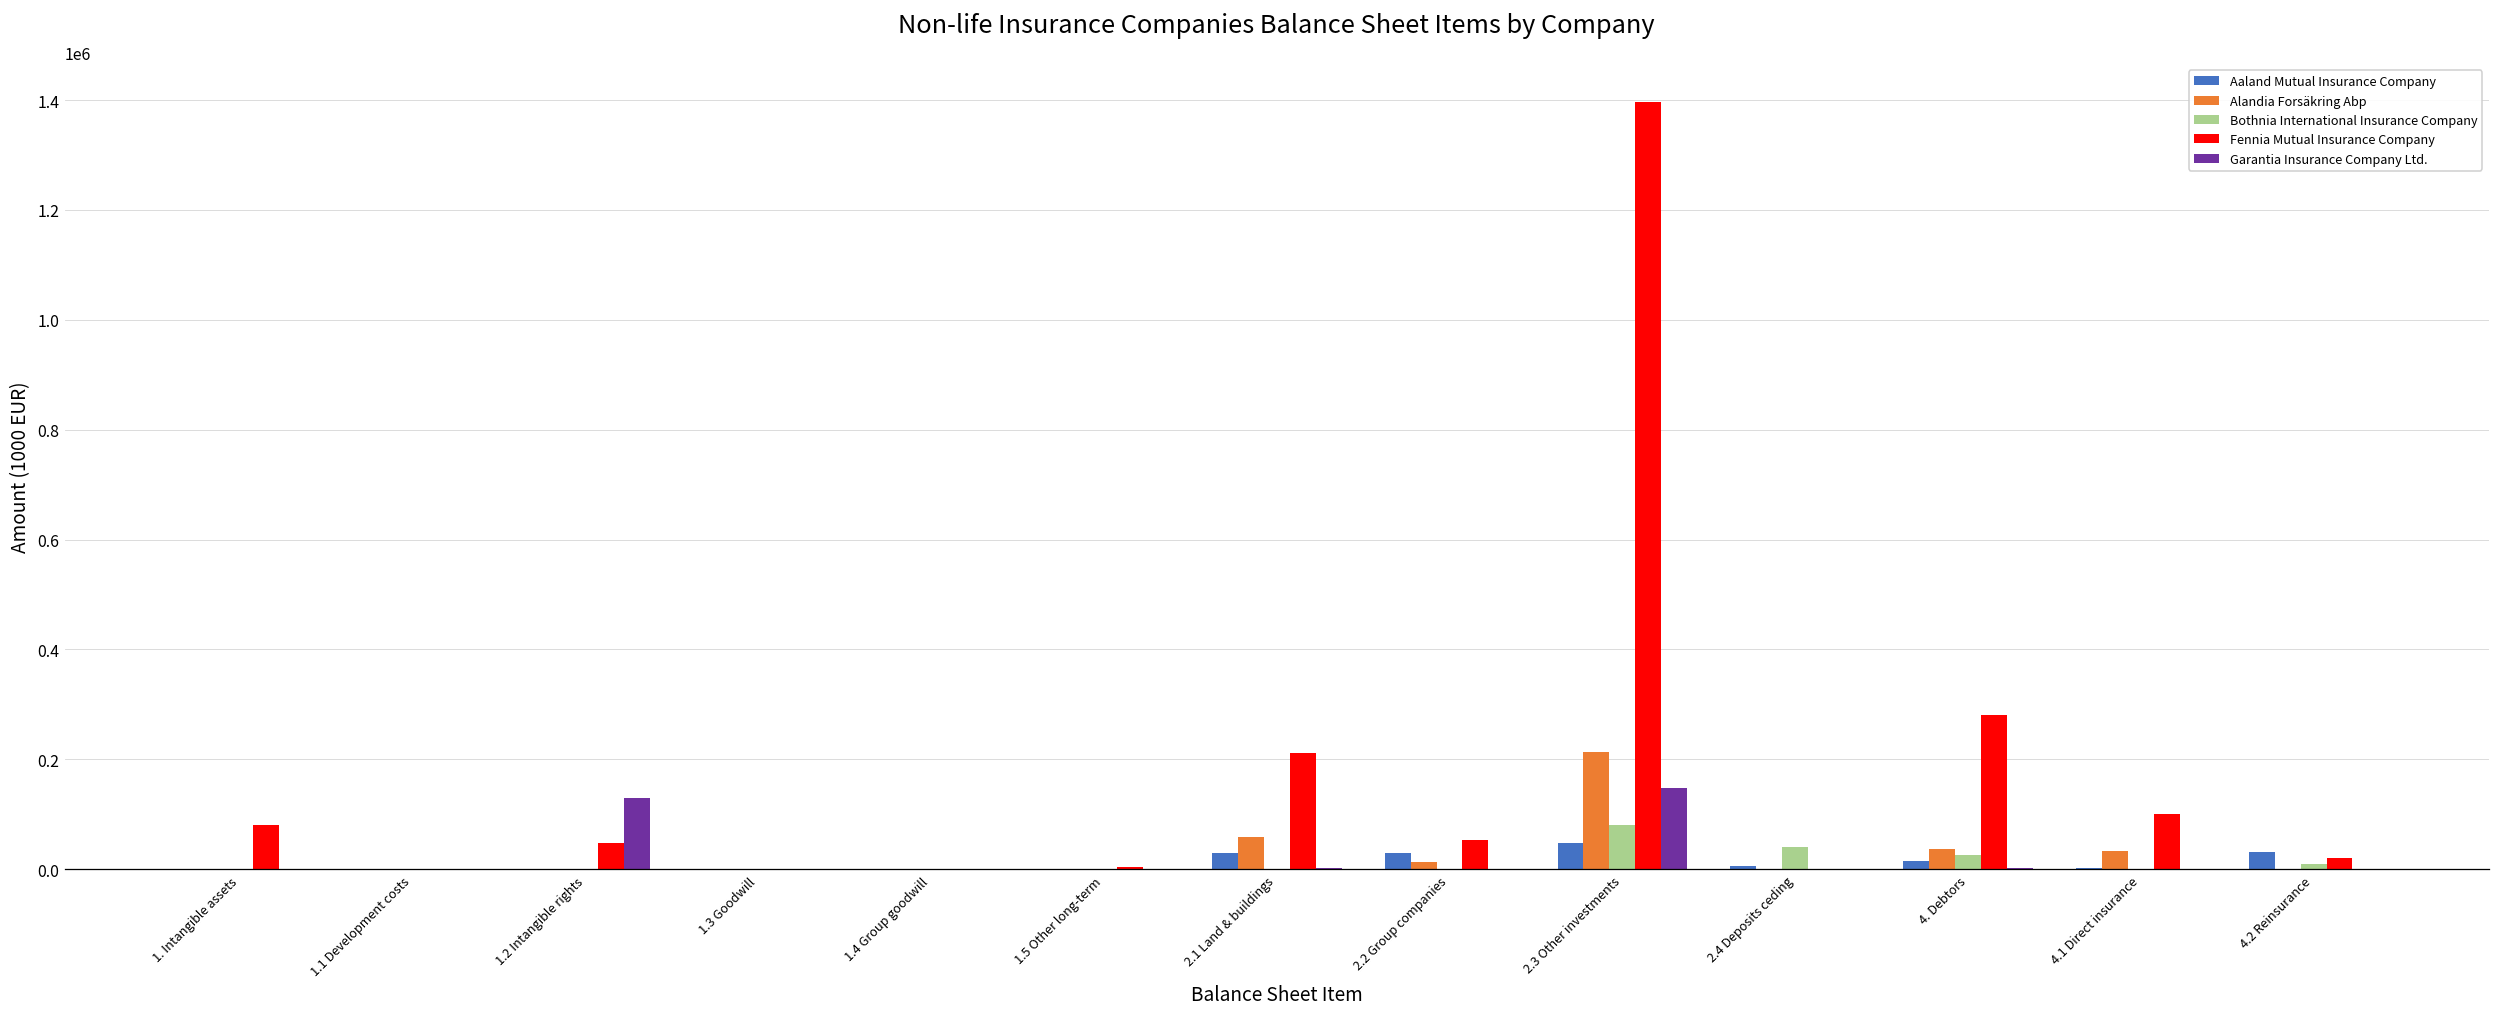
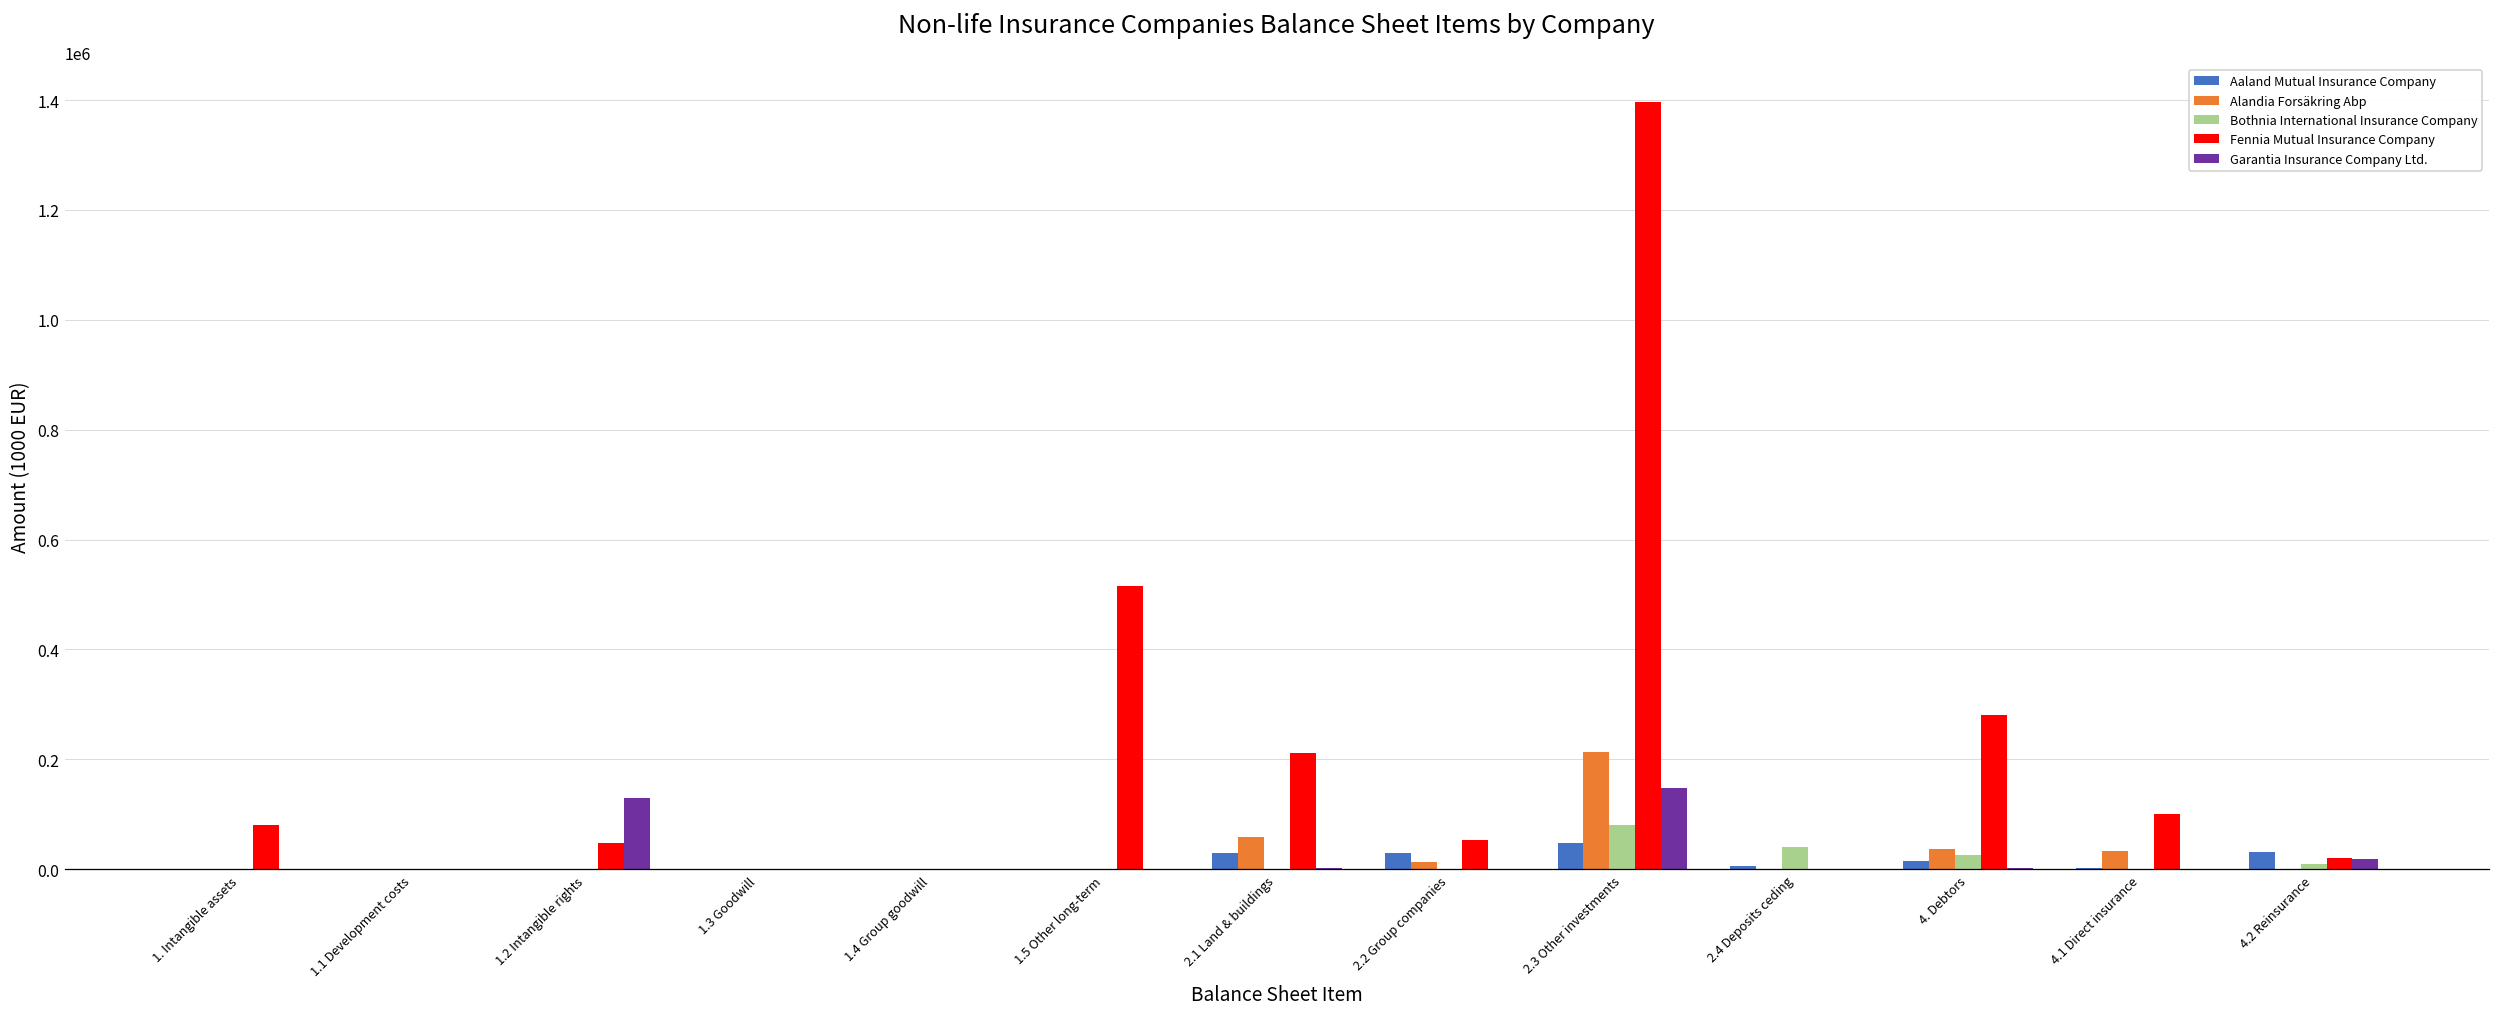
  {
    "Aaland Mutual Insurance Company": {
      "1. Intangible assets": 0,
      "1.1 Development costs": 0,
      "1.2 Intangible rights": 0,
      "1.3 Goodwill": 0,
      "1.4 Group goodwill": 0,
      "1.5 Other long-term": 0,
      "2.1 Land & buildings": 30000,
      "2.2 Group companies": 30000,
      "2.3 Other investments": 50000,
      "2.4 Deposits ceding": 10000,
      "4. Debtors": 10000,
      "4.2 Reinsurance": 30000
    },
    "Alandia Forsäkring Abp": {
      "1.1 Development costs": 0,
      "1.3 Goodwill": 0,
      "1.4 Group goodwill": 0,
      "1.5 Other long-term": 0,
      "2.1 Land & buildings": 60000,
      "2.2 Group companies": 10000,
      "2.3 Other investments": 210000,
      "4. Debtors": 40000,
      "4.1 Direct insurance": 30000,
      "4.2 Reinsurance": 0
    },
    "Bothnia International Insurance Company": {
      "1. Intangible assets": 0,
      "1.1 Development costs": 0,
      "1.2 Intangible rights": 0,
      "1.3 Goodwill": 0,
      "1.4 Group goodwill": 0,
      "1.5 Other long-term": 0,
      "2.1 Land & buildings": 0,
      "2.2 Group companies": 0,
      "2.3 Other investments": 80000,
      "2.4 Deposits ceding": 40000,
      "4. Debtors": 30000,
      "4.1 Direct insurance": 0,
      "4.2 Reinsurance": 10000
    },
    "Fennia Mutual Insurance Company": {
      "1. Intangible assets": 80000,
      "1.1 Development costs": 0,
      "1.2 Intangible rights": 50000,
      "1.3 Goodwill": 0,
      "1.4 Group goodwill": 0,
-     "1.5 Other long-term": 0,
+     "1.5 Other long-term": 520000,
      "2.1 Land & buildings": 210000,
      "2.2 Group companies": 50000,
      "2.3 Other investments": 1400000,
      "4. Debtors": 280000,
      "4.1 Direct insurance": 100000,
      "4.2 Reinsurance": 20000
    },
    "Garantia Insurance Company Ltd.": {
      "1.1 Development costs": 0,
      "1.2 Intangible rights": 130000,
      "1.4 Group goodwill": 0,
      "2.2 Group companies": 0,
      "2.3 Other investments": 150000,
      "2.4 Deposits ceding": 0,
-     "4.2 Reinsurance": 0
+     "4.2 Reinsurance": 20000
    }
  }
